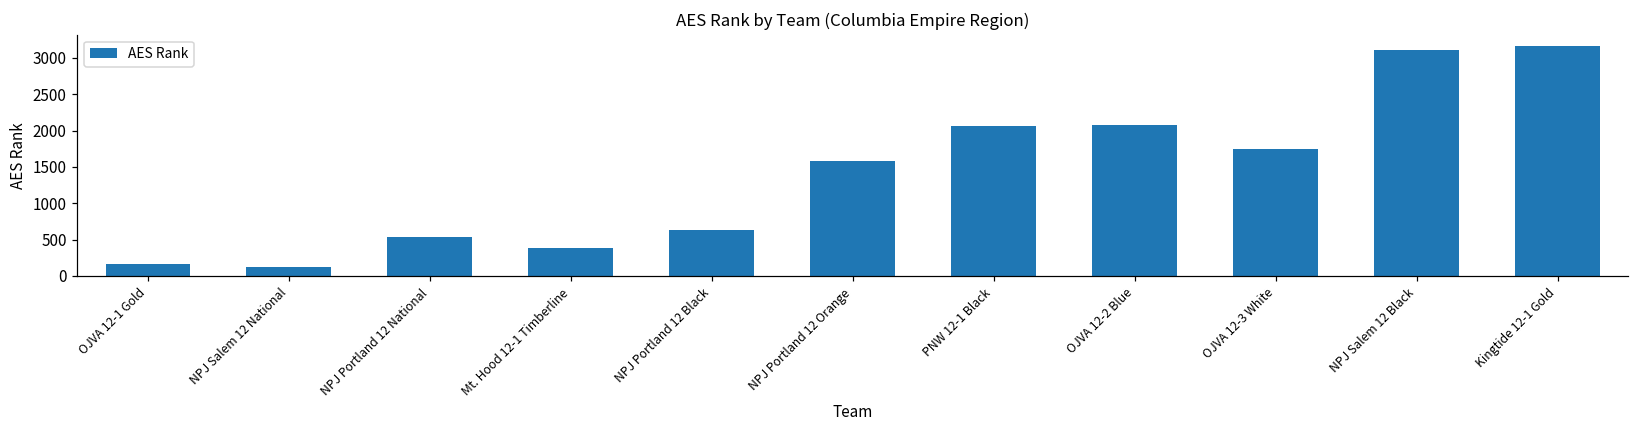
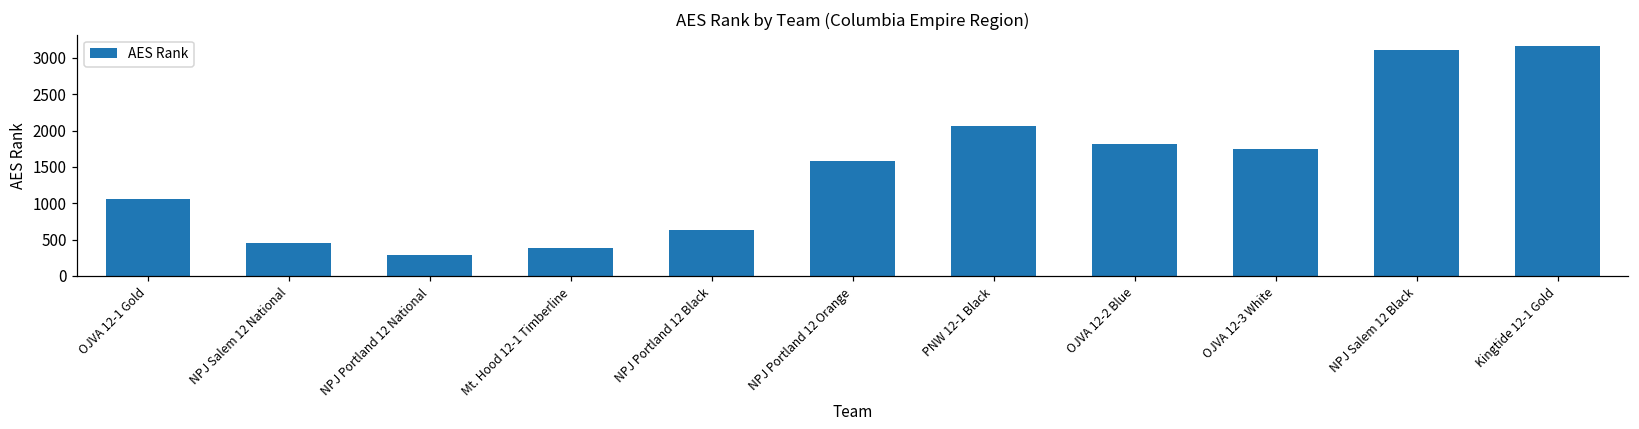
  {
-   "OJVA 12-1 Gold": 200,
-   "NPJ Salem 12 National": 100,
-   "NPJ Portland 12 National": 500,
+   "OJVA 12-1 Gold": 1100,
+   "NPJ Salem 12 National": 500,
+   "NPJ Portland 12 National": 300,
    "Mt. Hood 12-1 Timberline": 400,
    "NPJ Portland 12 Black": 600,
    "NPJ Portland 12 Orange": 1600,
    "PNW 12-1 Black": 2100,
-   "OJVA 12-2 Blue": 2100,
+   "OJVA 12-2 Blue": 1800,
    "OJVA 12-3 White": 1800,
    "NPJ Salem 12 Black": 3100,
    "Kingtide 12-1 Gold": 3200
  }
